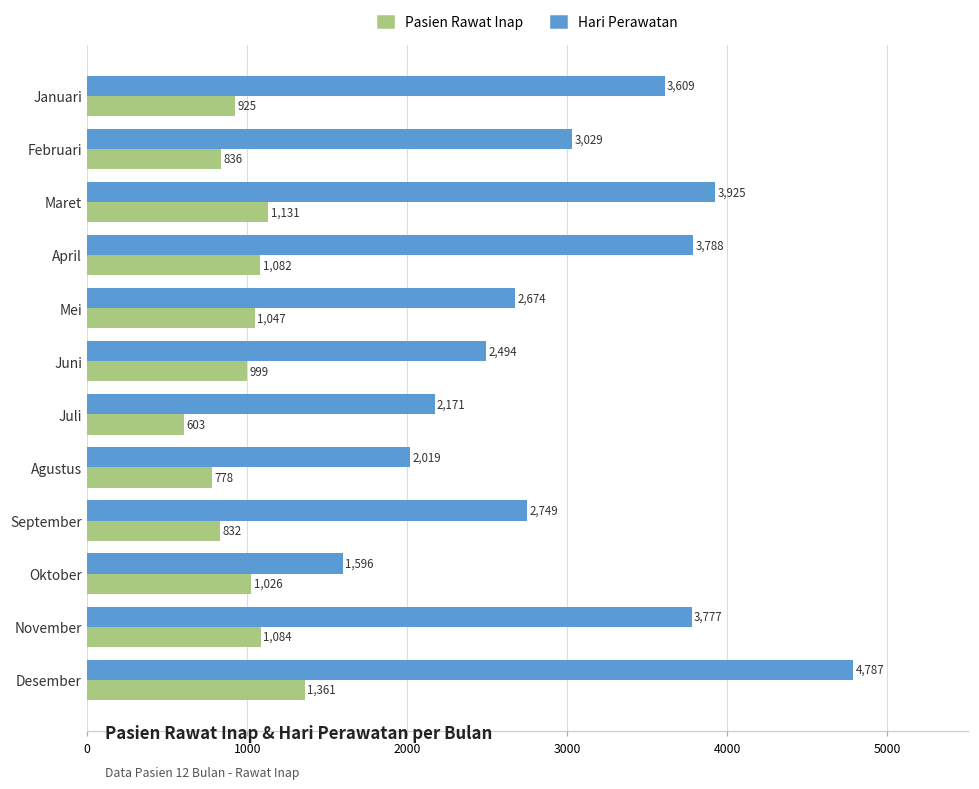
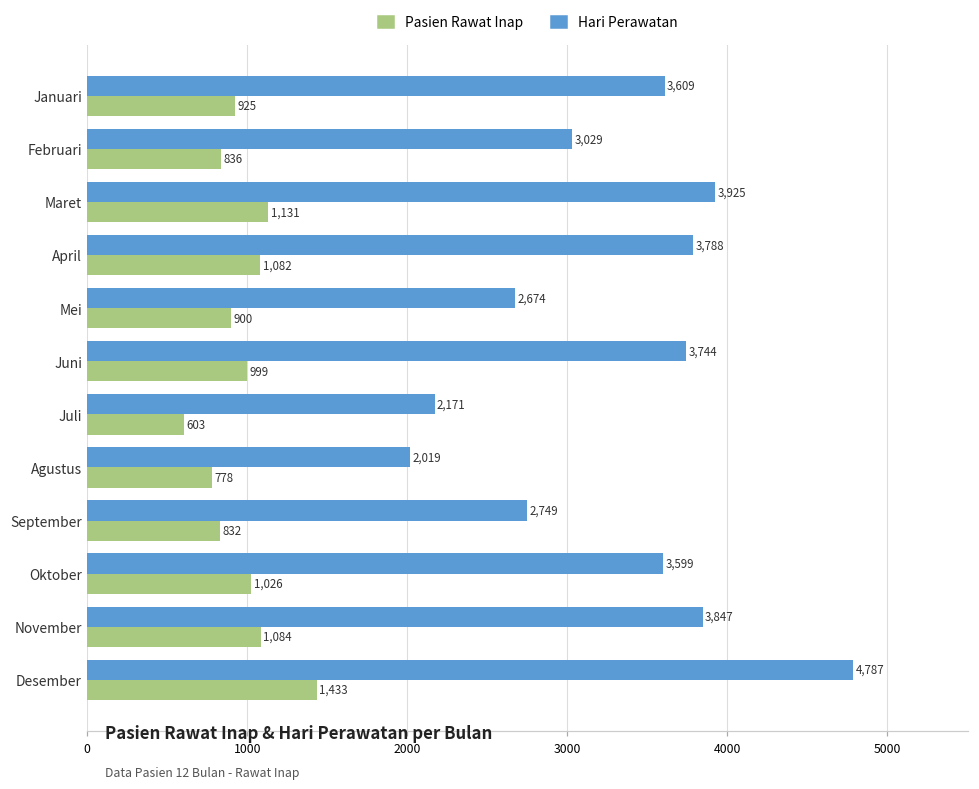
  {
    "Pasien Rawat Inap": {
      "Januari": "925",
      "Februari": "836",
      "Maret": "1,131",
      "April": "1,082",
-     "Mei": "1,047",
+     "Mei": "900",
      "Juni": "999",
      "Juli": "603",
      "Agustus": "778",
      "September": "832",
      "Oktober": "1,026",
      "November": "1,084",
-     "Desember": "1,361"
+     "Desember": "1,433"
    },
    "Hari Perawatan": {
      "Januari": "3,609",
      "Februari": "3,029",
      "Maret": "3,925",
      "April": "3,788",
      "Mei": "2,674",
-     "Juni": "2,494",
+     "Juni": "3,744",
      "Juli": "2,171",
      "Agustus": "2,019",
      "September": "2,749",
-     "Oktober": "1,596",
-     "November": "3,777",
+     "Oktober": "3,599",
+     "November": "3,847",
      "Desember": "4,787"
    }
  }
